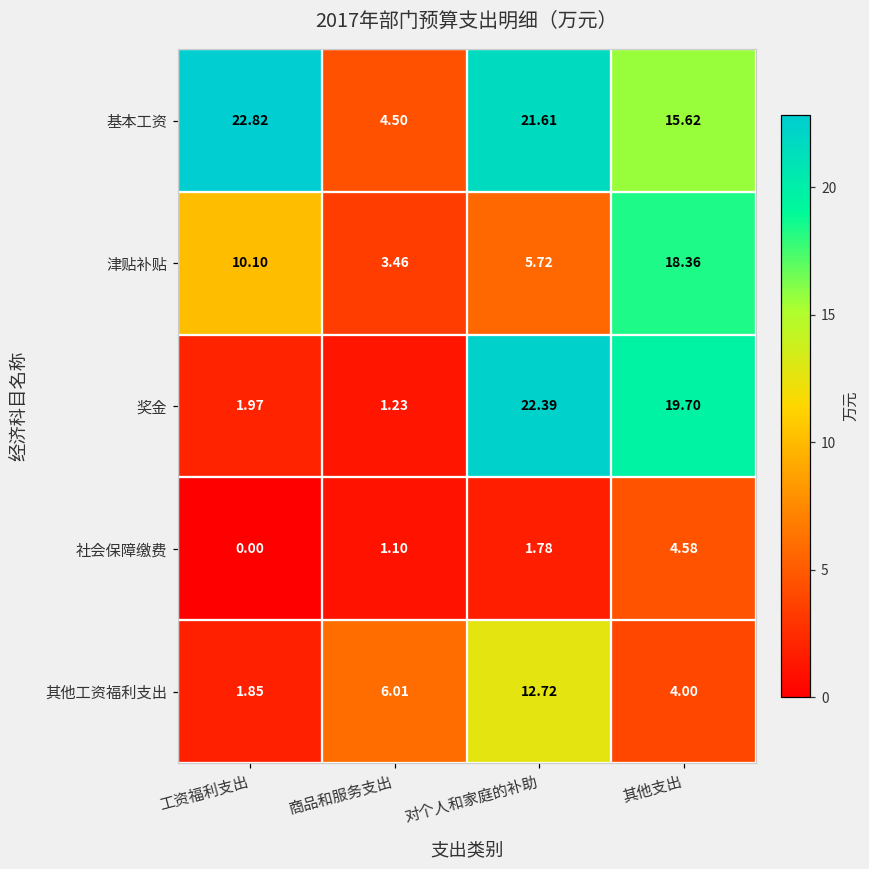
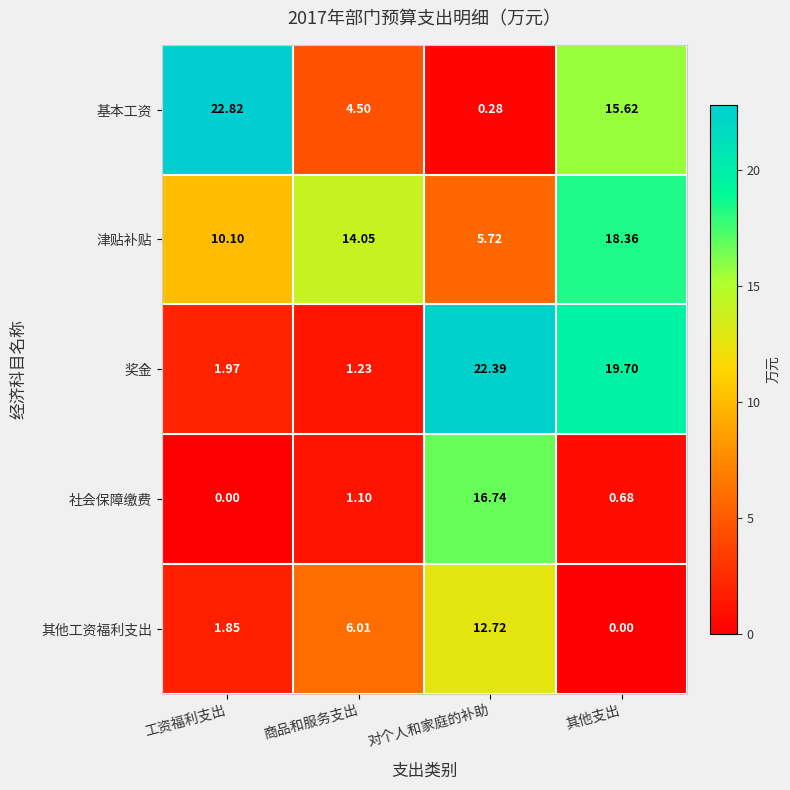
  {
    "基本工资": {
      "工资福利支出": 22.82,
      "商品和服务支出": 4.50,
-     "对个人和家庭的补助": 21.61,
+     "对个人和家庭的补助": 0.28,
      "其他支出": 15.62
    },
    "津贴补贴": {
      "工资福利支出": 10.10,
-     "商品和服务支出": 3.46,
+     "商品和服务支出": 14.05,
      "对个人和家庭的补助": 5.72,
      "其他支出": 18.36
    },
    "奖金": {
      "工资福利支出": 1.97,
      "商品和服务支出": 1.23,
      "对个人和家庭的补助": 22.39,
      "其他支出": 19.70
    },
    "社会保障缴费": {
      "工资福利支出": 0.00,
      "商品和服务支出": 1.10,
-     "对个人和家庭的补助": 1.78,
-     "其他支出": 4.58
+     "对个人和家庭的补助": 16.74,
+     "其他支出": 0.68
    },
    "其他工资福利支出": {
      "工资福利支出": 1.85,
      "商品和服务支出": 6.01,
      "对个人和家庭的补助": 12.72,
-     "其他支出": 4.00
+     "其他支出": 0.00
    }
  }
